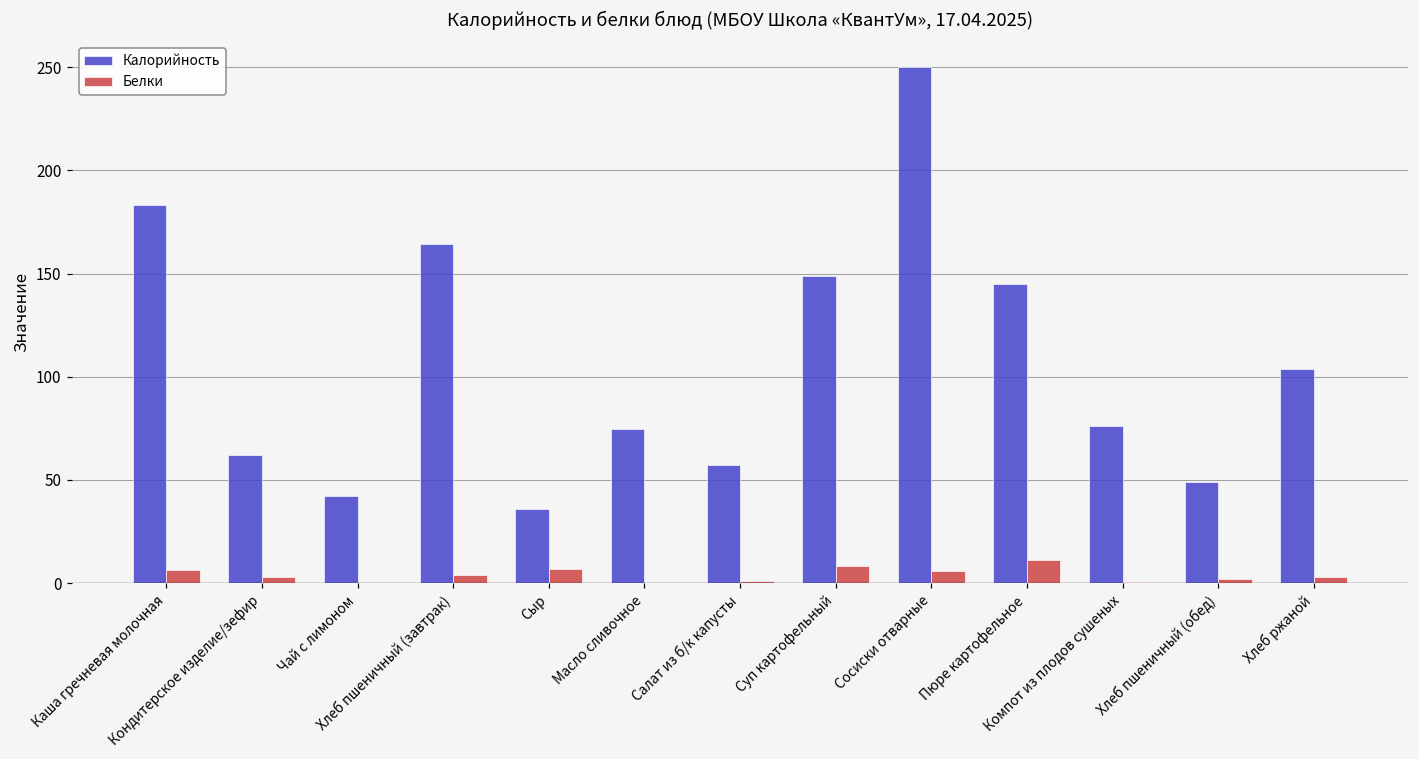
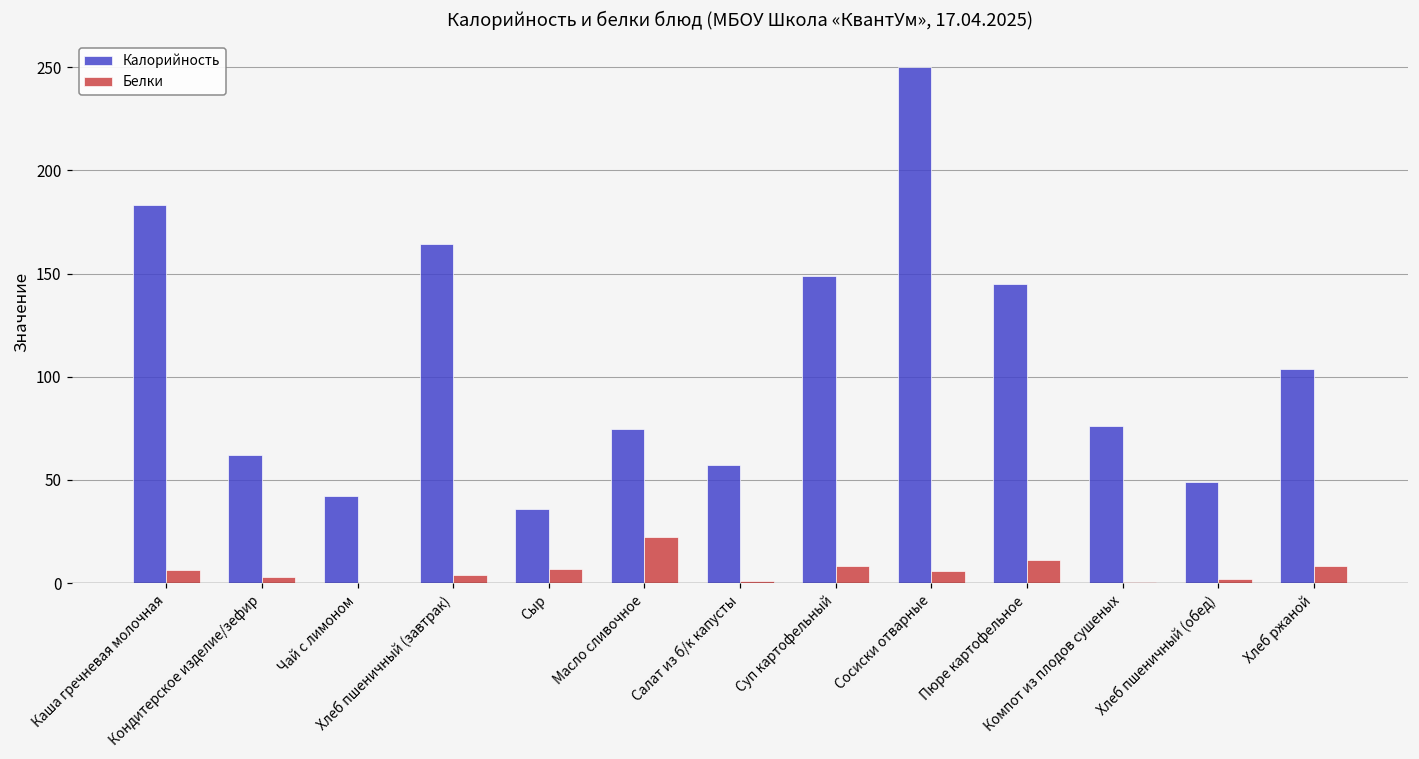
  {
    "Калорийность": {
      "Каша гречневая молочная": 183,
      "Кондитерское изделие/зефир": 62,
      "Чай с лимоном": 42,
      "Хлеб пшеничный (завтрак)": 164,
      "Сыр": 36,
      "Масло сливочное": 75,
      "Салат из б/к капусты": 57,
      "Суп картофельный": 149,
      "Сосиски отварные": 250,
      "Пюре картофельное": 145,
      "Компот из плодов сушеных": 76,
      "Хлеб пшеничный (обед)": 49,
      "Хлеб ржаной": 104
    },
    "Белки": {
      "Каша гречневая молочная": 6,
      "Кондитерское изделие/зефир": 3,
      "Хлеб пшеничный (завтрак)": 4,
      "Сыр": 7,
-     "Масло сливочное": 0,
+     "Масло сливочное": 23,
      "Суп картофельный": 8,
      "Сосиски отварные": 6,
      "Пюре картофельное": 11,
      "Хлеб пшеничный (обед)": 2,
-     "Хлеб ржаной": 3
+     "Хлеб ржаной": 8
    }
  }
